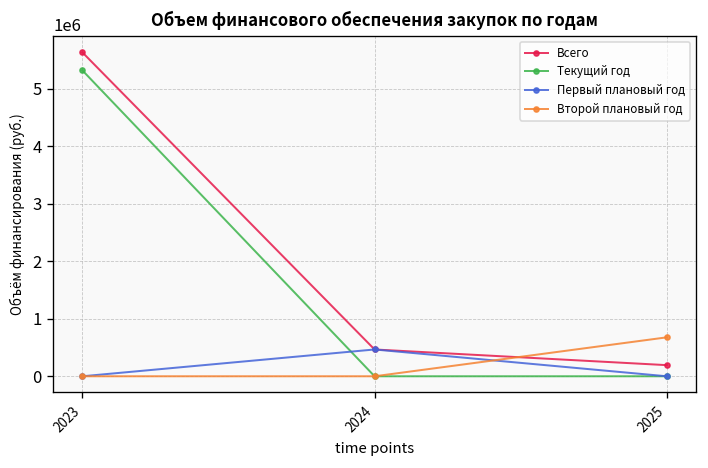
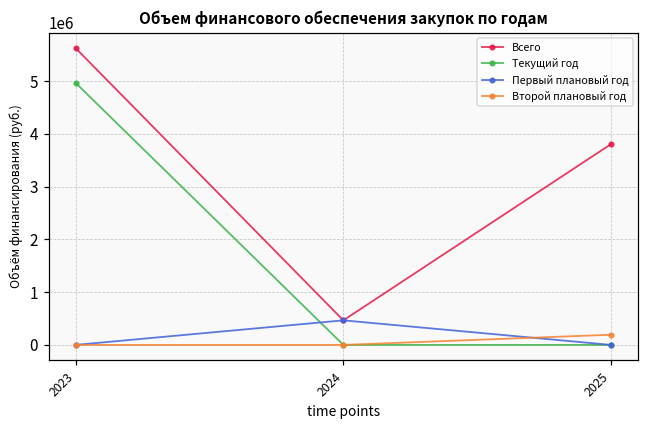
  {
    "Всего": {
      "2023": 5600000,
-     "2025": 200000
+     "2025": 3800000
    },
    "Текущий год": {
-     "2023": 5300000
+     "2023": 5000000
    },
    "Второй плановый год": {
-     "2025": 700000
+     "2025": 200000
    }
  }
